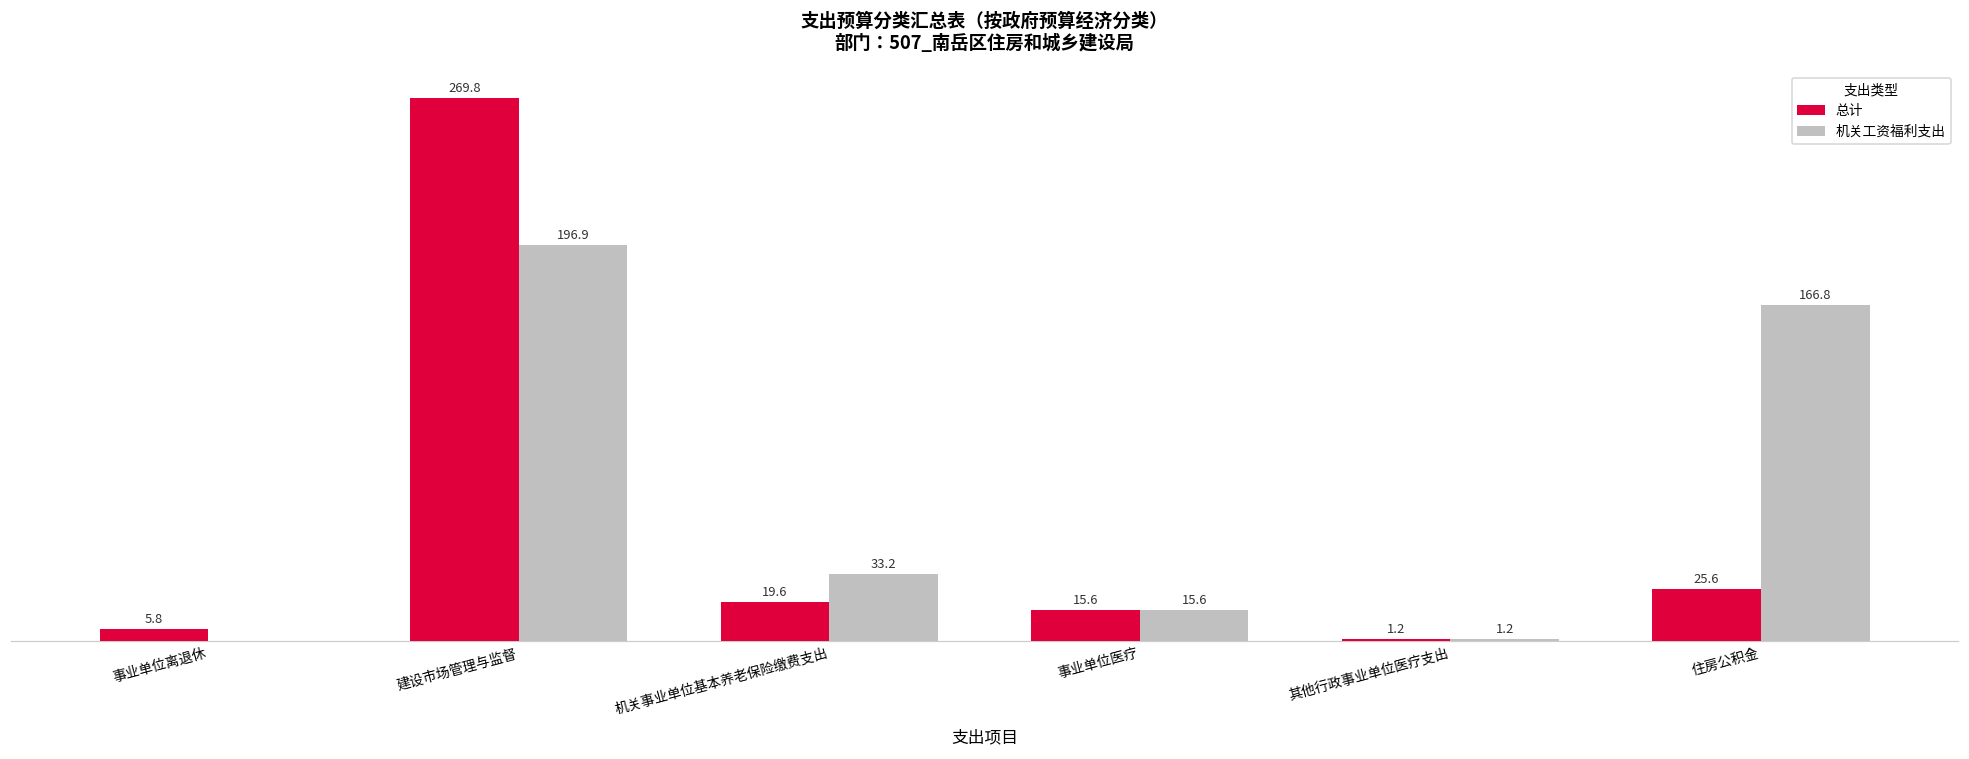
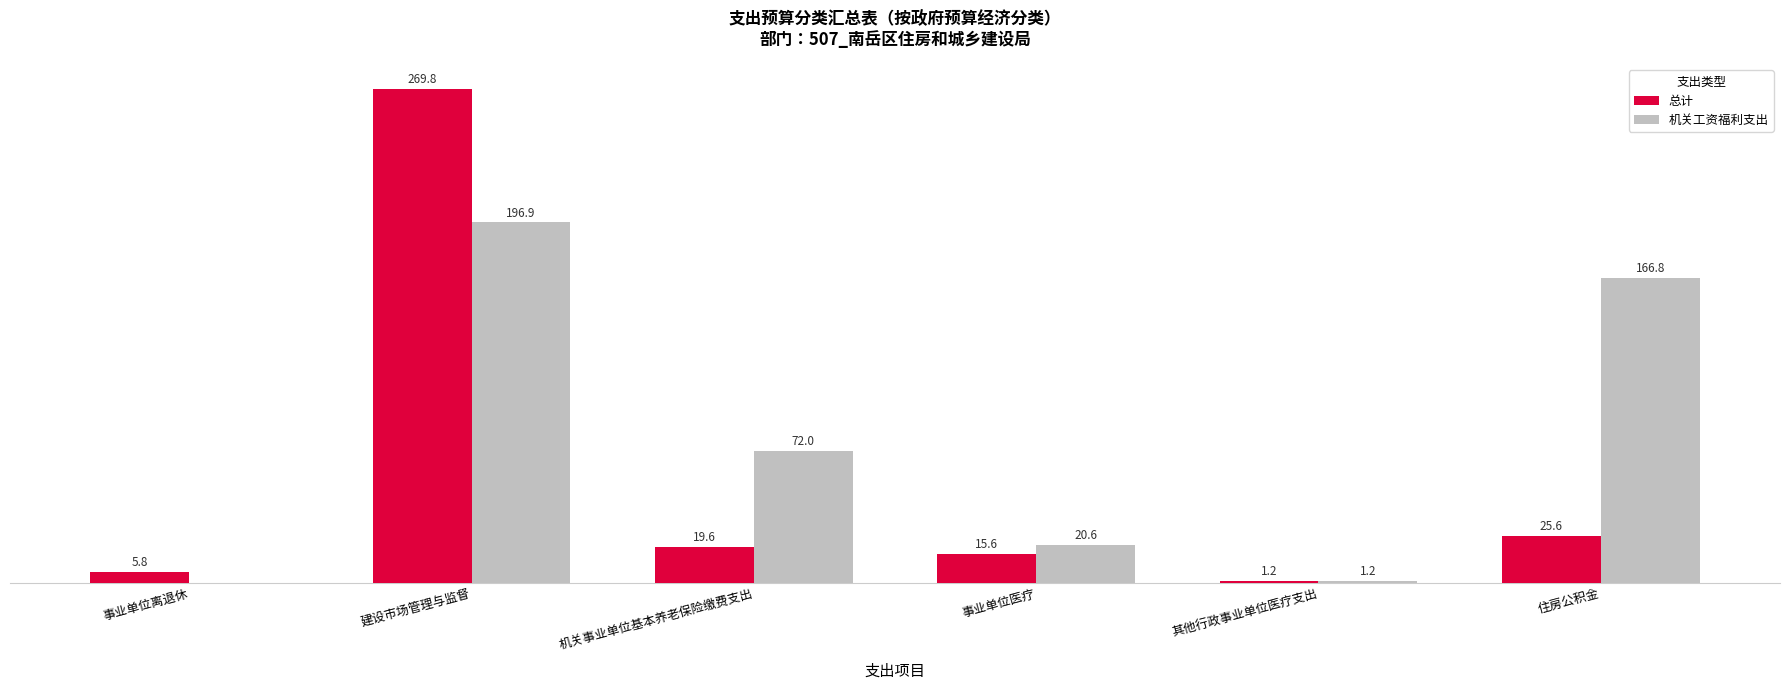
  {
    "总计": {
      "事业单位离退休": 5.8,
      "建设市场管理与监督": 269.8,
      "机关事业单位基本养老保险缴费支出": 19.6,
      "事业单位医疗": 15.6,
      "其他行政事业单位医疗支出": 1.2,
      "住房公积金": 25.6
    },
    "机关工资福利支出": {
      "建设市场管理与监督": 196.9,
-     "机关事业单位基本养老保险缴费支出": 33.2,
-     "事业单位医疗": 15.6,
+     "机关事业单位基本养老保险缴费支出": 72.0,
+     "事业单位医疗": 20.6,
      "其他行政事业单位医疗支出": 1.2,
      "住房公积金": 166.8
    }
  }
